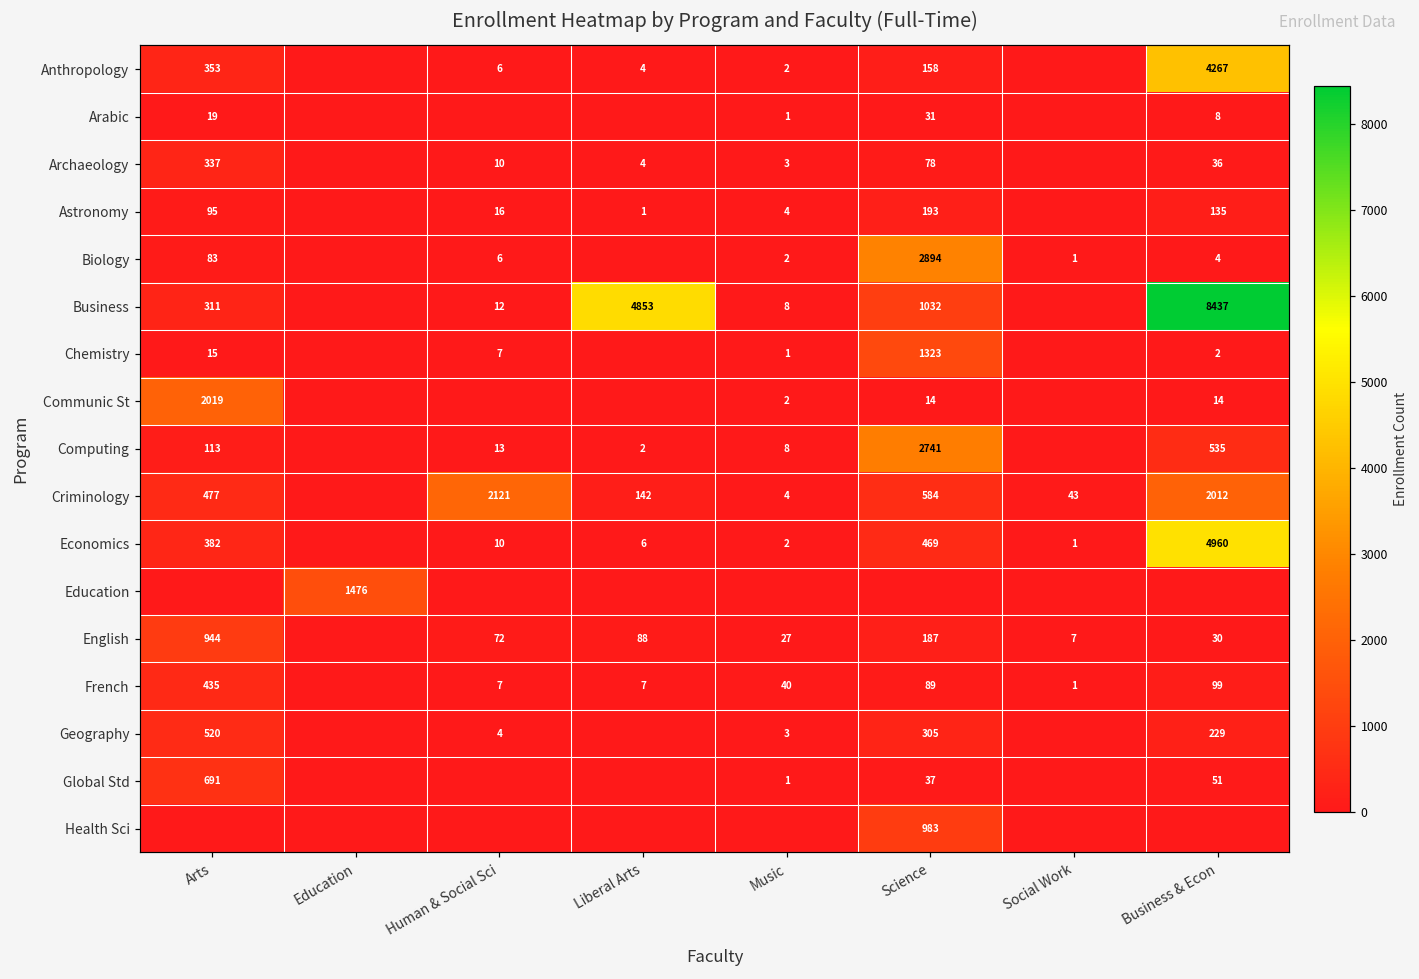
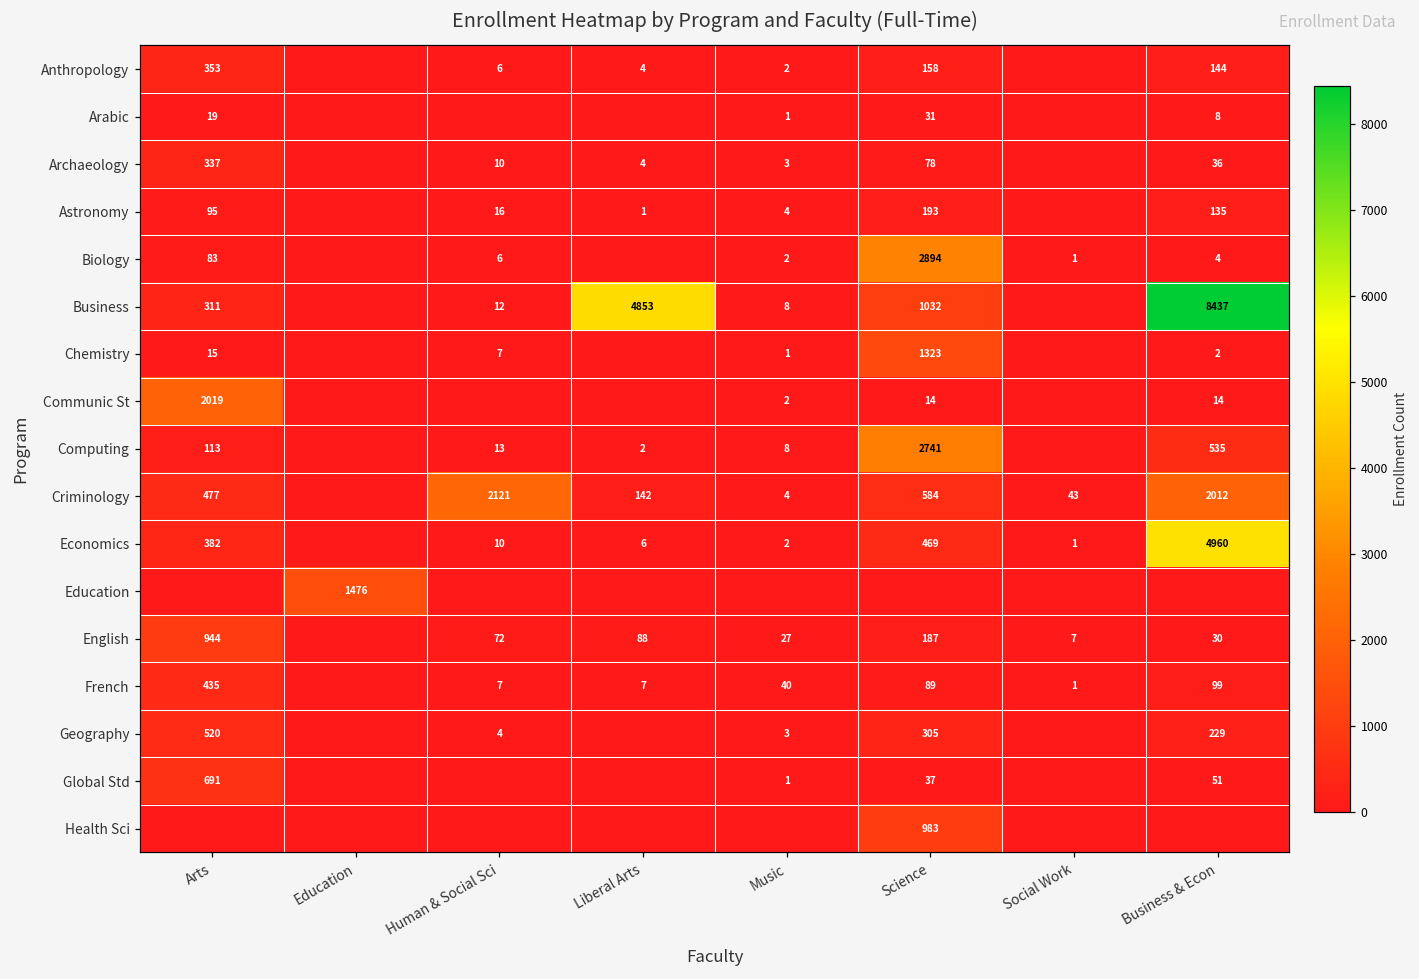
  {
    "Anthropology": {
      "Arts": 353,
      "Human & Social Sci": 6,
      "Liberal Arts": 4,
      "Music": 2,
      "Science": 158,
-     "Business & Econ": 4267
+     "Business & Econ": 144
    },
    "Arabic": {
      "Arts": 19,
      "Music": 1,
      "Science": 31,
      "Business & Econ": 8
    },
    "Archaeology": {
      "Arts": 337,
      "Human & Social Sci": 10,
      "Liberal Arts": 4,
      "Music": 3,
      "Science": 78,
      "Business & Econ": 36
    },
    "Astronomy": {
      "Arts": 95,
      "Human & Social Sci": 16,
      "Liberal Arts": 1,
      "Music": 4,
      "Science": 193,
      "Business & Econ": 135
    },
    "Biology": {
      "Arts": 83,
      "Human & Social Sci": 6,
      "Music": 2,
      "Science": 2894,
      "Social Work": 1,
      "Business & Econ": 4
    },
    "Business": {
      "Arts": 311,
      "Human & Social Sci": 12,
      "Liberal Arts": 4853,
      "Music": 8,
      "Science": 1032,
      "Business & Econ": 8437
    },
    "Chemistry": {
      "Arts": 15,
      "Human & Social Sci": 7,
      "Music": 1,
      "Science": 1323,
      "Business & Econ": 2
    },
    "Communic St": {
      "Arts": 2019,
      "Music": 2,
      "Science": 14,
      "Business & Econ": 14
    },
    "Computing": {
      "Arts": 113,
      "Human & Social Sci": 13,
      "Liberal Arts": 2,
      "Music": 8,
      "Science": 2741,
      "Business & Econ": 535
    },
    "Criminology": {
      "Arts": 477,
      "Human & Social Sci": 2121,
      "Liberal Arts": 142,
      "Music": 4,
      "Science": 584,
      "Social Work": 43,
      "Business & Econ": 2012
    },
    "Economics": {
      "Arts": 382,
      "Human & Social Sci": 10,
      "Liberal Arts": 6,
      "Music": 2,
      "Science": 469,
      "Social Work": 1,
      "Business & Econ": 4960
    },
    "Education": {
      "Education": 1476
    },
    "English": {
      "Arts": 944,
      "Human & Social Sci": 72,
      "Liberal Arts": 88,
      "Music": 27,
      "Science": 187,
      "Social Work": 7,
      "Business & Econ": 30
    },
    "French": {
      "Arts": 435,
      "Human & Social Sci": 7,
      "Liberal Arts": 7,
      "Music": 40,
      "Science": 89,
      "Social Work": 1,
      "Business & Econ": 99
    },
    "Geography": {
      "Arts": 520,
      "Human & Social Sci": 4,
      "Music": 3,
      "Science": 305,
      "Business & Econ": 229
    },
    "Global Std": {
      "Arts": 691,
      "Music": 1,
      "Science": 37,
      "Business & Econ": 51
    },
    "Health Sci": {
      "Science": 983
    }
  }
